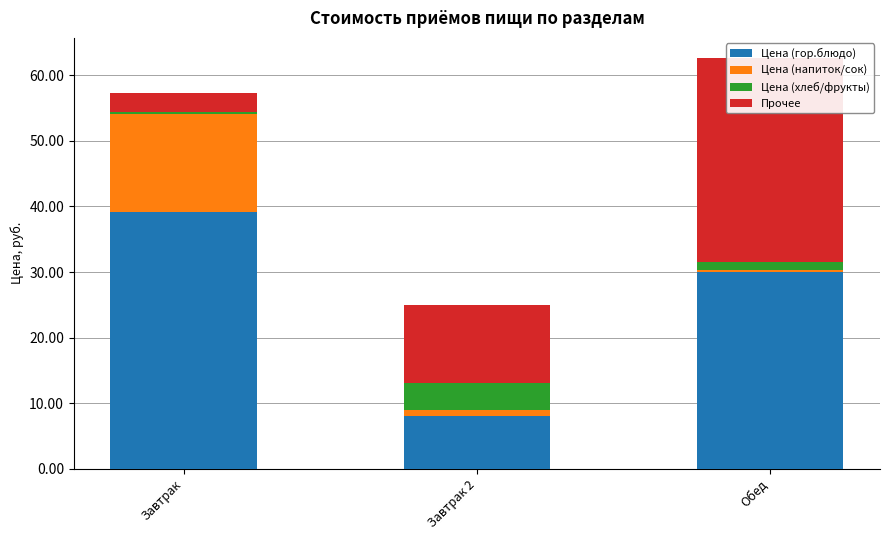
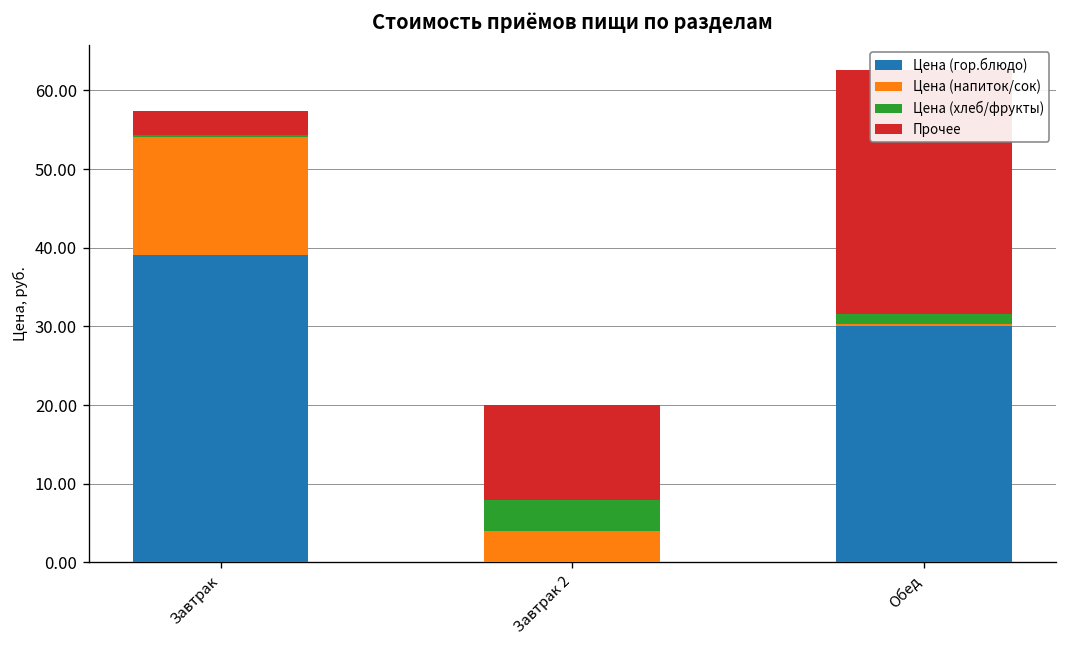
  {
    "Цена (гор.блюдо)": {
      "Завтрак": 39,
-     "Завтрак 2": 8,
+     "Завтрак 2": 0,
      "Обед": 30
    },
    "Цена (напиток/сок)": {
      "Завтрак": 15,
-     "Завтрак 2": 1
+     "Завтрак 2": 4
    },
    "Цена (хлеб/фрукты)": {
      "Завтрак 2": 4,
      "Обед": 1
    },
    "Прочее": {
      "Завтрак": 3,
      "Завтрак 2": 12
    }
  }
